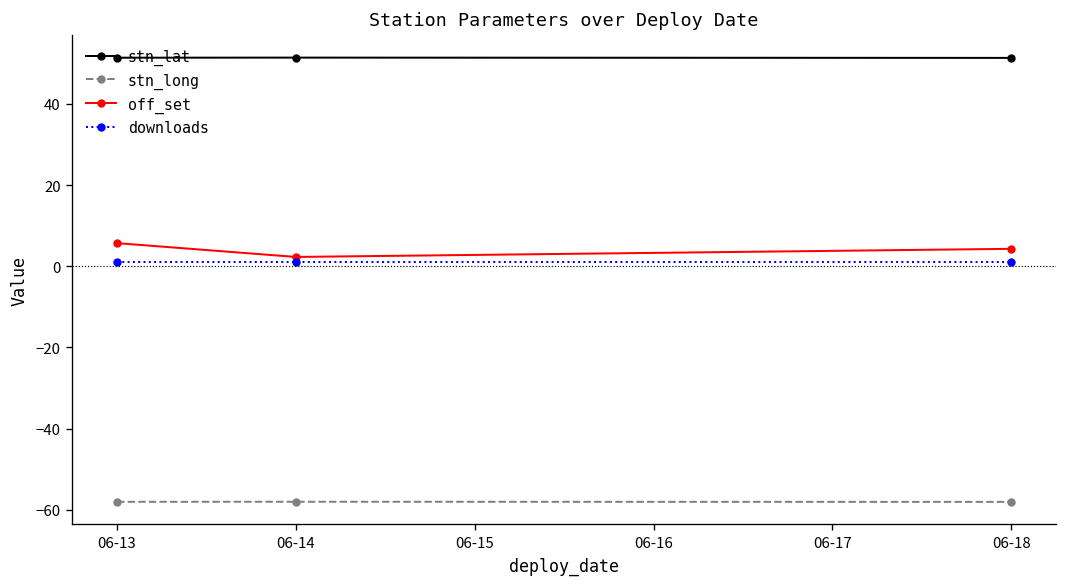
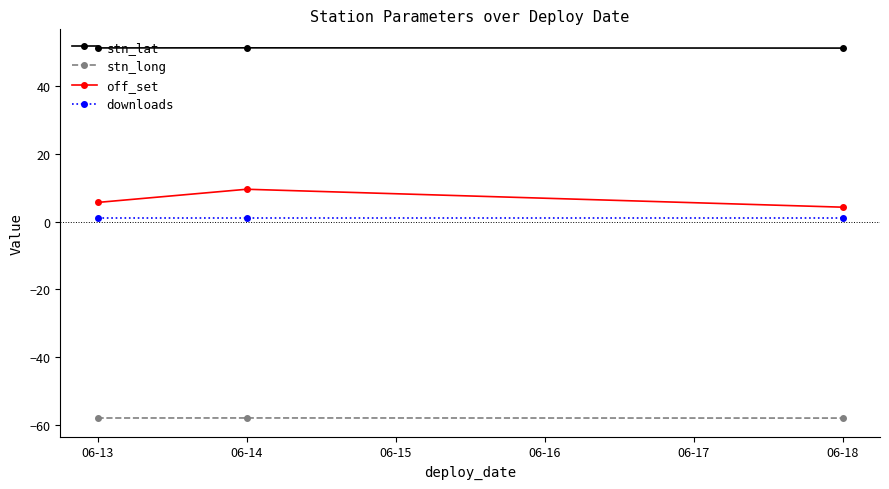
  {
    "stn_lat": {
      "06-13": 51,
      "06-14": 51,
      "06-18": 51
    },
    "stn_long": {
      "06-13": -58,
      "06-14": -58,
      "06-18": -58
    },
    "off_set": {
      "06-13": 6,
-     "06-14": 2,
+     "06-14": 10,
      "06-18": 4
    },
    "downloads": {
      "06-13": 1,
      "06-14": 1,
      "06-18": 1
    }
  }
